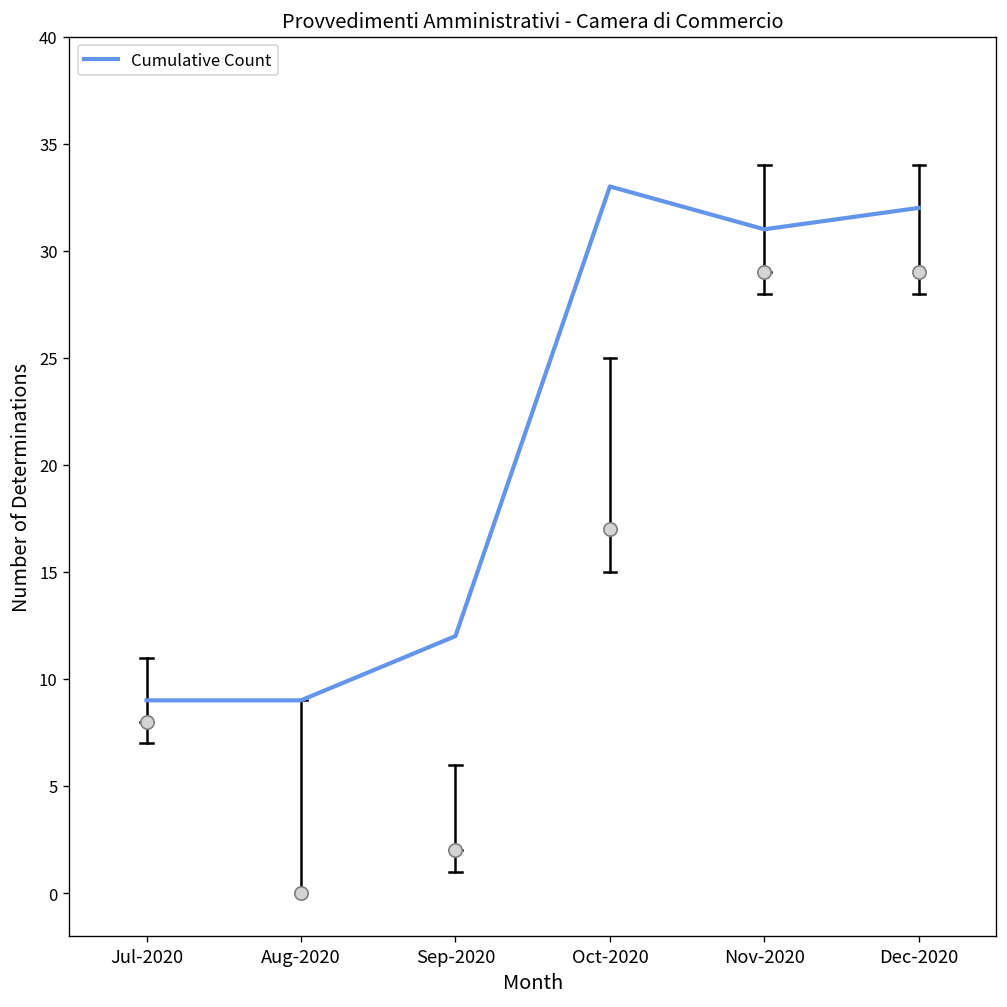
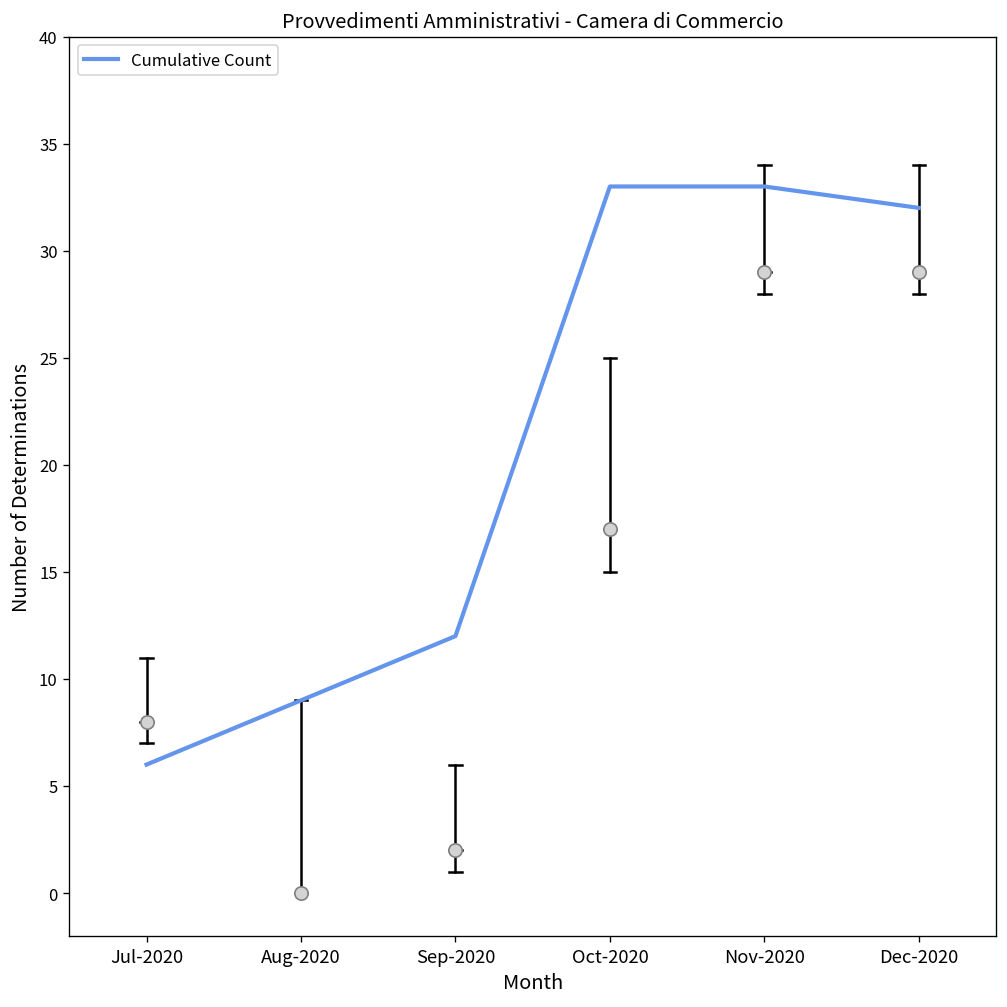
  {
    "Cumulative Count": {
-     "Jul-2020": 9,
+     "Jul-2020": 6,
      "Sep-2020": 12,
      "Oct-2020": 33,
-     "Nov-2020": 31,
+     "Nov-2020": 33,
      "Dec-2020": 32
    }
  }
